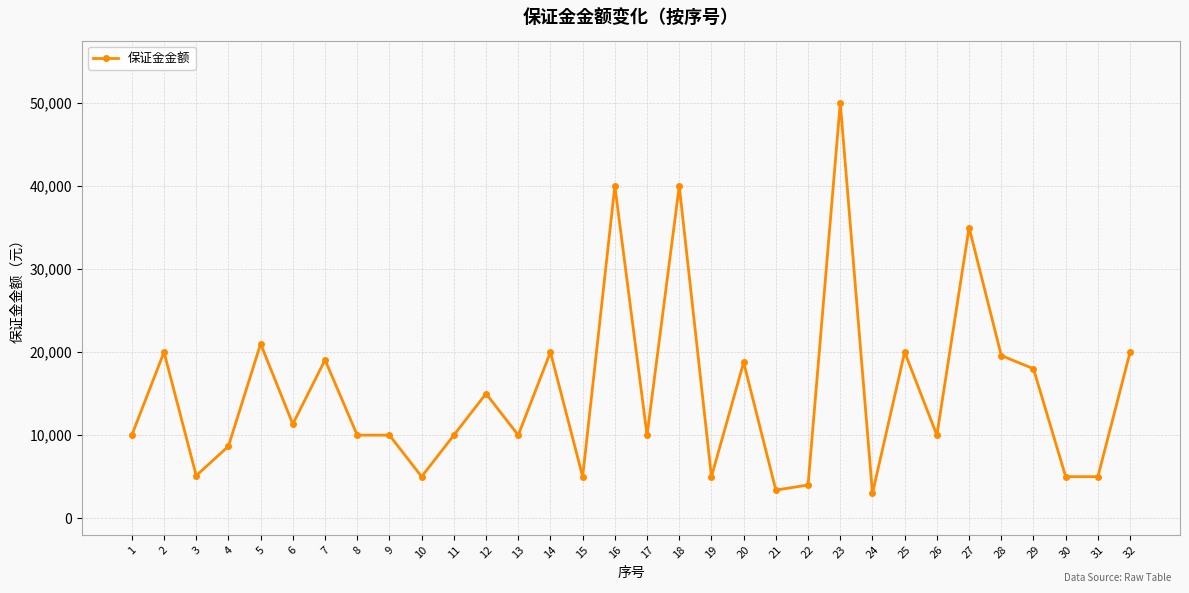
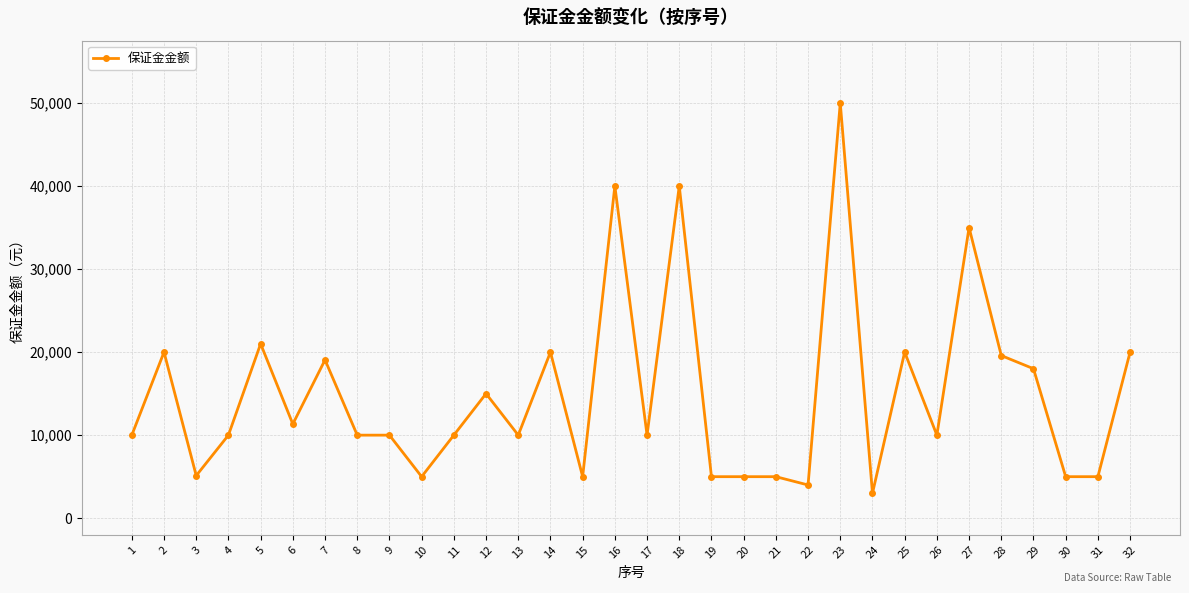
  {
    "1": "10,000",
    "2": "20,000",
    "3": "5,000",
-   "4": "9,000",
+   "4": "10,000",
    "5": "21,000",
    "6": "11,000",
    "7": "19,000",
    "8": "10,000",
    "9": "10,000",
    "10": "5,000",
    "11": "10,000",
    "12": "15,000",
    "13": "10,000",
    "14": "20,000",
    "15": "5,000",
    "16": "40,000",
    "17": "10,000",
    "18": "40,000",
    "19": "5,000",
-   "20": "19,000",
-   "21": "3,000",
+   "20": "5,000",
+   "21": "5,000",
    "22": "4,000",
    "23": "50,000",
    "24": "3,000",
    "25": "20,000",
    "26": "10,000",
    "27": "35,000",
    "28": "20,000",
    "29": "18,000",
    "30": "5,000",
    "31": "5,000",
    "32": "20,000"
  }
